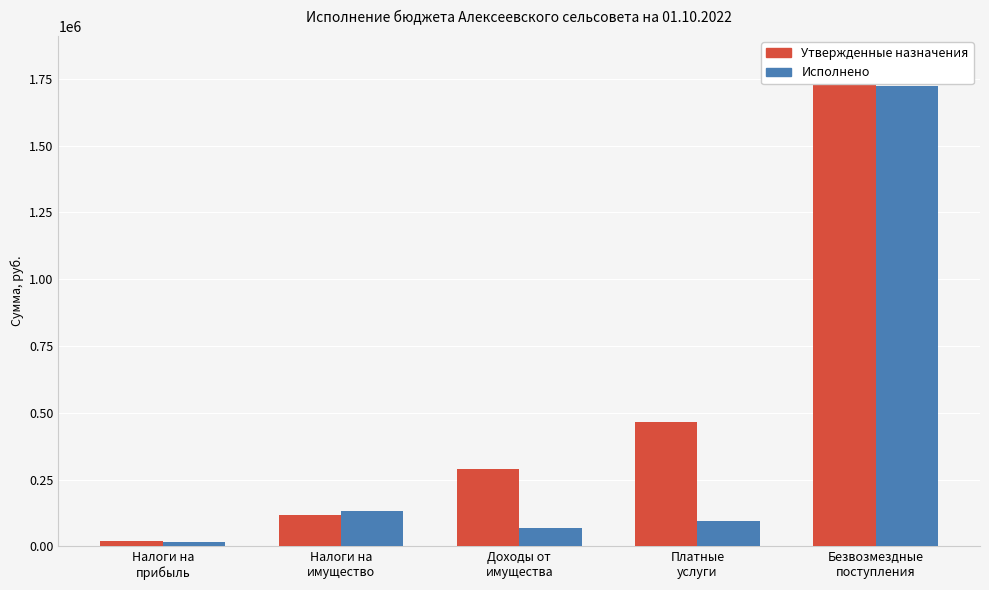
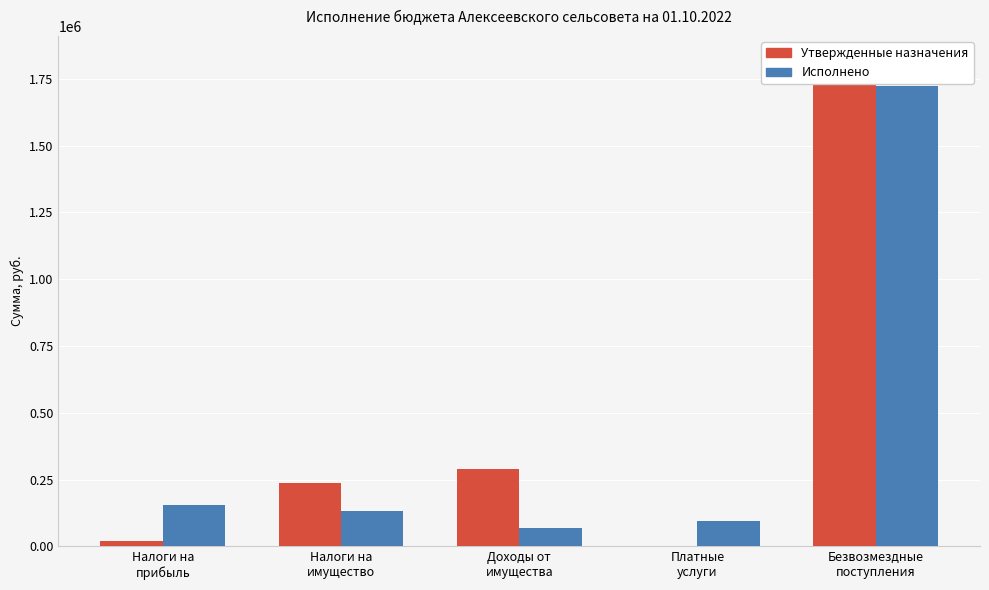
  {
    "Утвержденные назначения": {
      "Налоги на прибыль": 20000,
-     "Налоги на имущество": 120000,
+     "Налоги на имущество": 240000,
      "Доходы от имущества": 290000,
-     "Платные услуги": 470000
+     "Платные услуги": 0
    },
    "Исполнено": {
-     "Налоги на прибыль": 20000,
+     "Налоги на прибыль": 160000,
      "Налоги на имущество": 130000,
      "Доходы от имущества": 70000,
      "Платные услуги": 100000,
      "Безвозмездные поступления": 1720000
    }
  }
